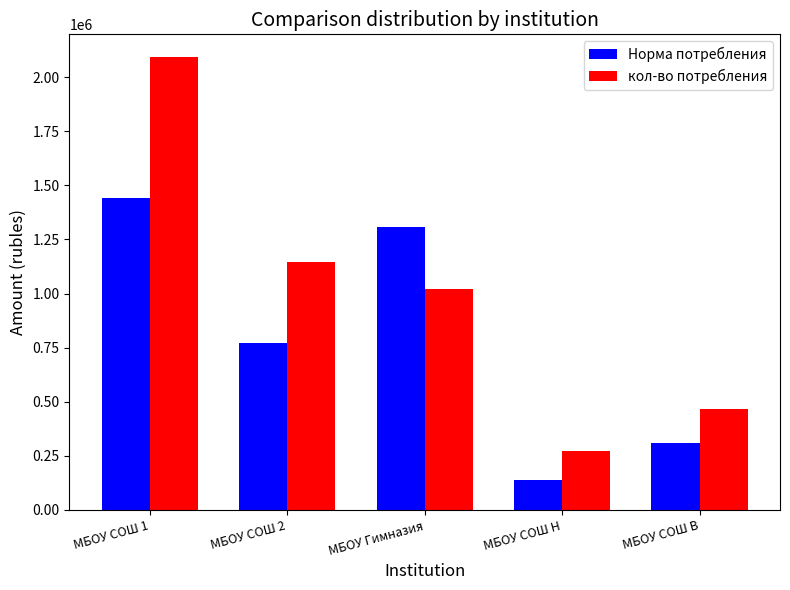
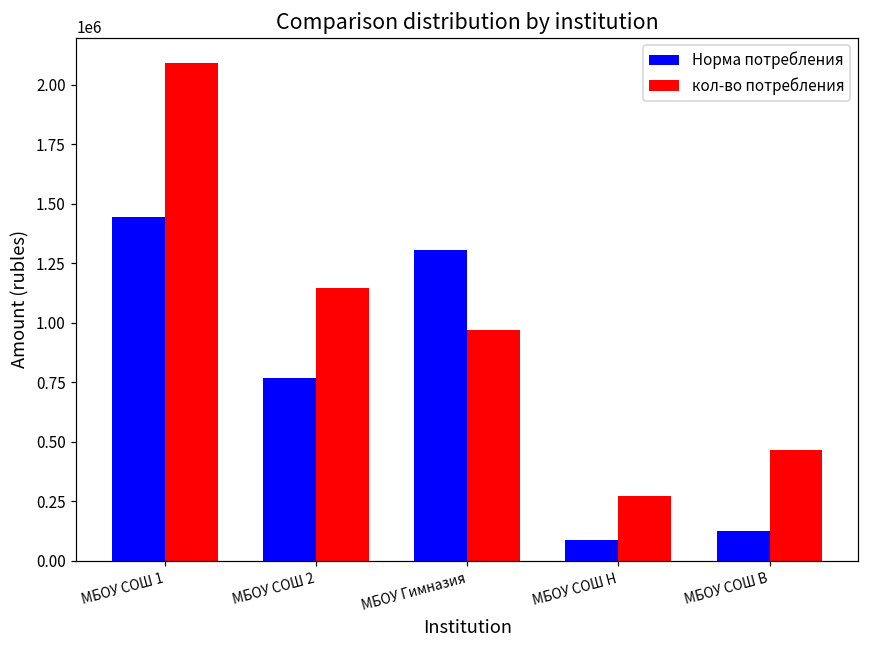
  {
    "Норма потребления": {
      "МБОУ СОШ 1": 1440000,
      "МБОУ СОШ 2": 770000,
      "МБОУ Гимназия": 1310000,
-     "МБОУ СОШ Н": 140000,
-     "МБОУ СОШ В": 310000
+     "МБОУ СОШ Н": 90000,
+     "МБОУ СОШ В": 120000
    },
    "кол-во потребления": {
      "МБОУ СОШ 1": 2090000,
      "МБОУ СОШ 2": 1150000,
-     "МБОУ Гимназия": 1020000,
+     "МБОУ Гимназия": 970000,
      "МБОУ СОШ Н": 270000,
      "МБОУ СОШ В": 460000
    }
  }
